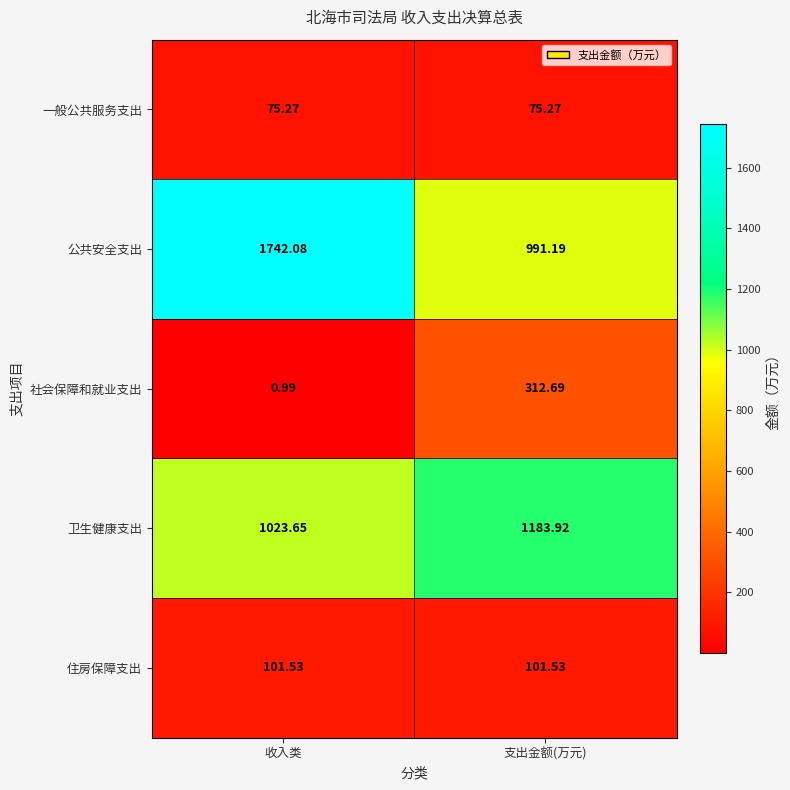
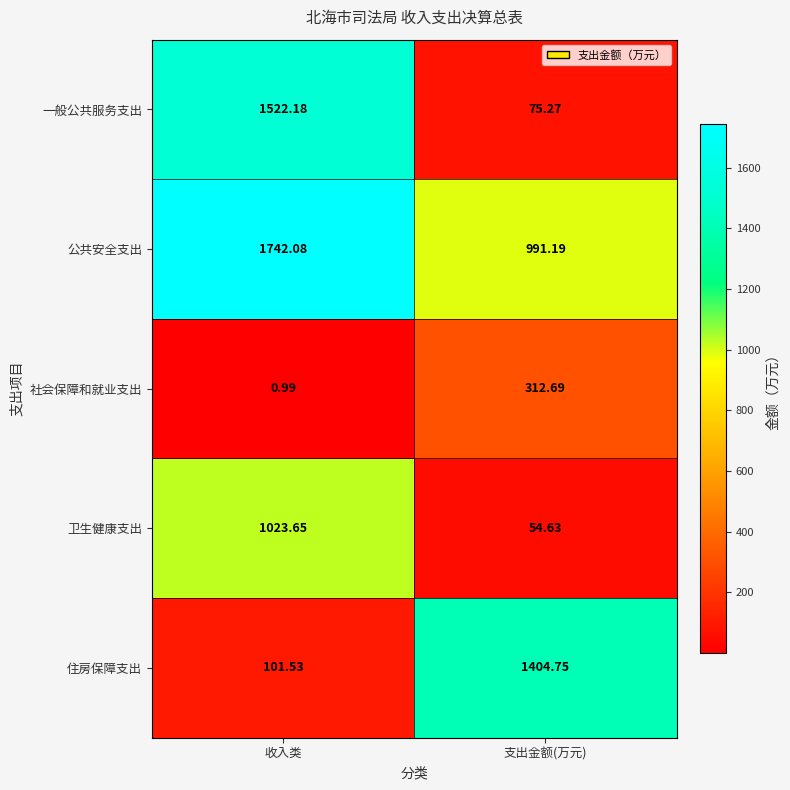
  {
    "一般公共服务支出": {
-     "收入类": 75.27,
+     "收入类": 1522.18,
      "支出金额(万元)": 75.27
    },
    "公共安全支出": {
      "收入类": 1742.08,
      "支出金额(万元)": 991.19
    },
    "社会保障和就业支出": {
      "收入类": 0.99,
      "支出金额(万元)": 312.69
    },
    "卫生健康支出": {
      "收入类": 1023.65,
-     "支出金额(万元)": 1183.92
+     "支出金额(万元)": 54.63
    },
    "住房保障支出": {
      "收入类": 101.53,
-     "支出金额(万元)": 101.53
+     "支出金额(万元)": 1404.75
    }
  }
